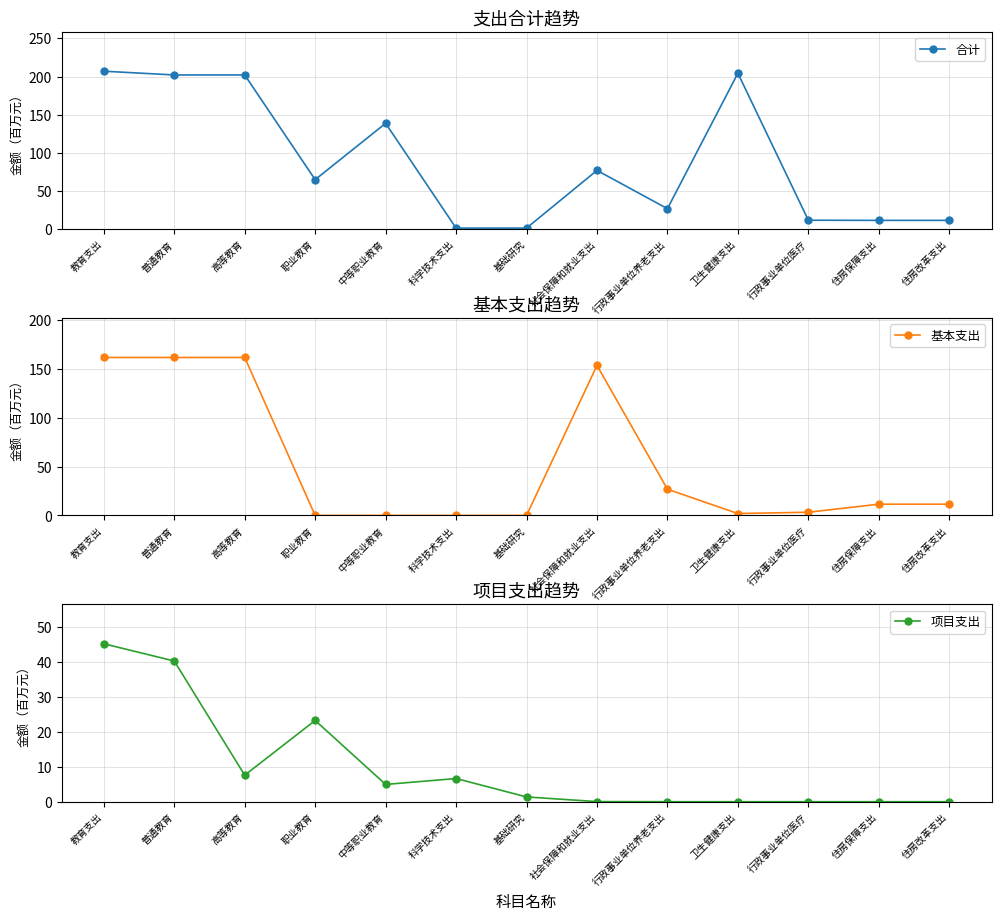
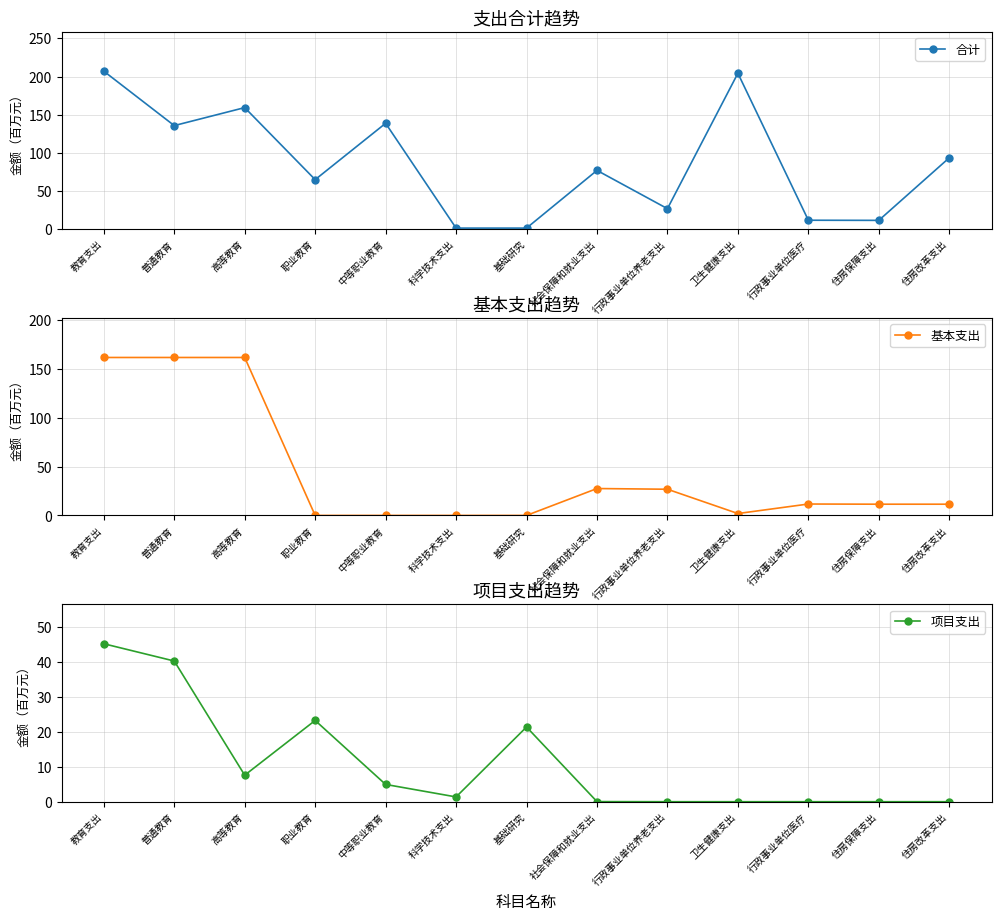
  {
    "支出合计趋势": {
      "教育支出": 210,
-     "普通教育": 200,
-     "高等教育": 200,
+     "普通教育": 140,
+     "高等教育": 160,
      "职业教育": 60,
      "中等职业教育": 140,
      "科学技术支出": 0,
      "基础研究": 0,
      "社会保障和就业支出": 80,
      "行政事业单位养老支出": 30,
      "卫生健康支出": 200,
      "行政事业单位医疗": 10,
      "住房保障支出": 10,
-     "住房改革支出": 10
+     "住房改革支出": 90
    },
    "基本支出趋势": {
      "教育支出": 160,
      "普通教育": 160,
      "高等教育": 160,
      "职业教育": 0,
      "中等职业教育": 0,
      "科学技术支出": 0,
      "基础研究": 0,
-     "社会保障和就业支出": 150,
+     "社会保障和就业支出": 30,
      "行政事业单位养老支出": 30,
      "卫生健康支出": 0,
-     "行政事业单位医疗": 0,
+     "行政事业单位医疗": 10,
      "住房保障支出": 10,
      "住房改革支出": 10
    },
    "项目支出趋势": {
      "教育支出": 45,
      "普通教育": 40,
      "高等教育": 8,
      "职业教育": 23,
      "中等职业教育": 5,
-     "科学技术支出": 7,
-     "基础研究": 1,
+     "科学技术支出": 1,
+     "基础研究": 21,
      "社会保障和就业支出": 0,
      "行政事业单位养老支出": 0,
      "卫生健康支出": 0,
      "行政事业单位医疗": 0,
      "住房保障支出": 0,
      "住房改革支出": 0
    }
  }
